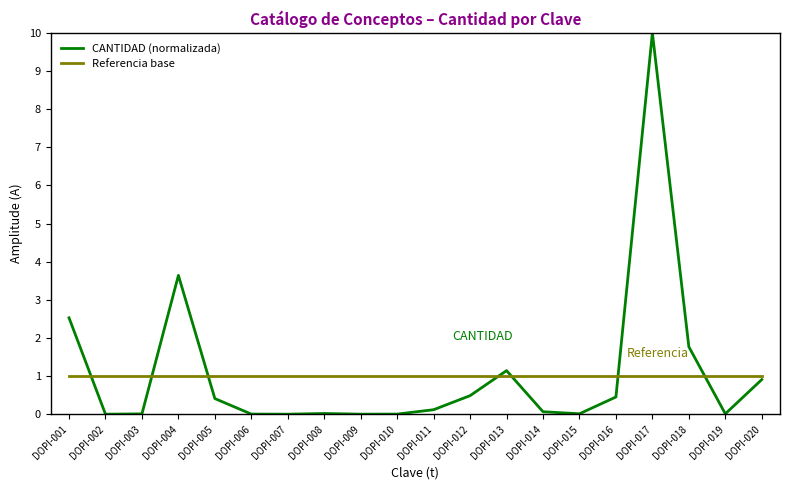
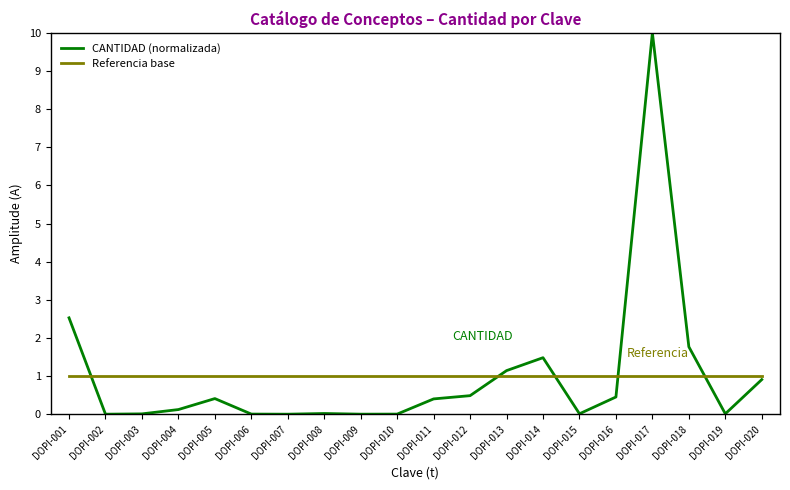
  {
    "CANTIDAD (normalizada)": {
      "DOPI-001": 2.5,
      "DOPI-002": 0.0,
      "DOPI-003": 0.0,
-     "DOPI-004": 3.6,
+     "DOPI-004": 0.1,
      "DOPI-005": 0.4,
      "DOPI-006": 0.0,
      "DOPI-007": 0.0,
      "DOPI-008": 0.0,
      "DOPI-009": 0.0,
      "DOPI-010": 0.0,
-     "DOPI-011": 0.1,
+     "DOPI-011": 0.4,
      "DOPI-012": 0.5,
      "DOPI-013": 1.1,
-     "DOPI-014": 0.1,
+     "DOPI-014": 1.5,
      "DOPI-015": 0.0,
      "DOPI-016": 0.5,
      "DOPI-017": 10.0,
      "DOPI-018": 1.8,
      "DOPI-019": 0.0,
      "DOPI-020": 0.9
    },
    "Referencia base": {
      "DOPI-001": 1.0,
      "DOPI-002": 1.0,
      "DOPI-003": 1.0,
      "DOPI-004": 1.0,
      "DOPI-005": 1.0,
      "DOPI-006": 1.0,
      "DOPI-007": 1.0,
      "DOPI-008": 1.0,
      "DOPI-009": 1.0,
      "DOPI-010": 1.0,
      "DOPI-011": 1.0,
      "DOPI-012": 1.0,
      "DOPI-013": 1.0,
      "DOPI-014": 1.0,
      "DOPI-015": 1.0,
      "DOPI-016": 1.0,
      "DOPI-017": 1.0,
      "DOPI-018": 1.0,
      "DOPI-019": 1.0,
      "DOPI-020": 1.0
    }
  }
